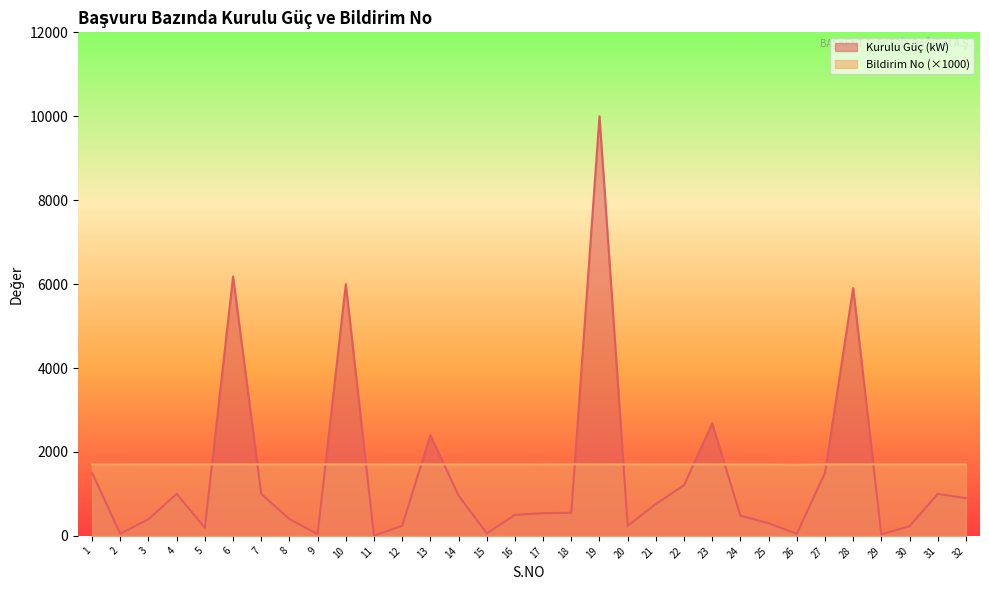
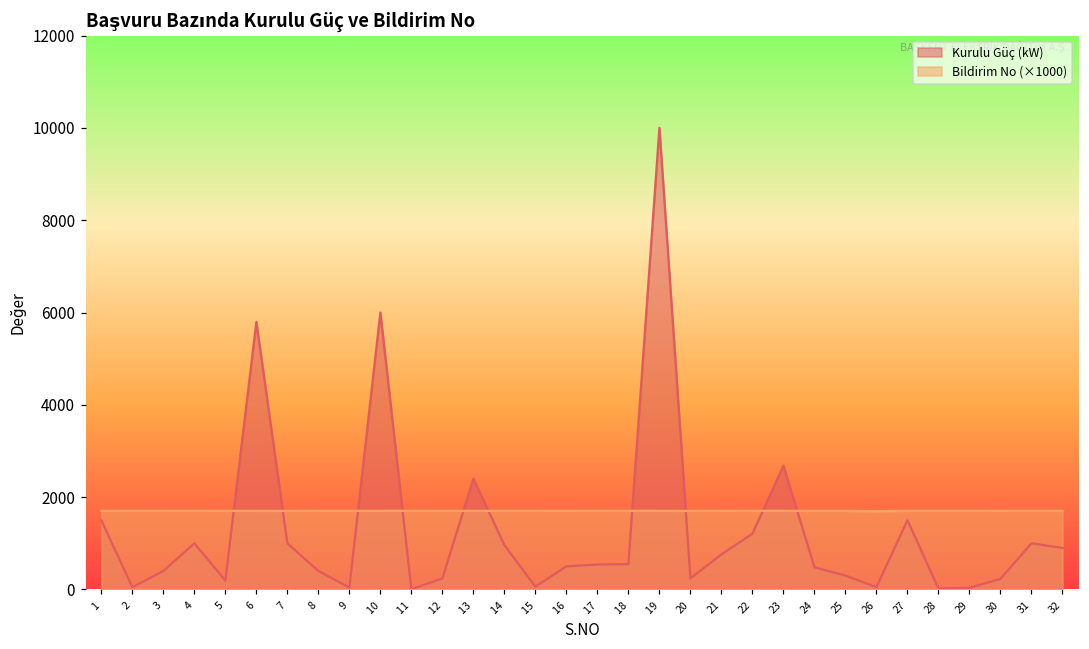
  {
    "Kurulu Güç (kW)": {
      "1": 1500,
      "2": 0,
      "3": 400,
      "4": 1000,
      "5": 200,
-     "6": 6200,
+     "6": 5800,
      "7": 1000,
      "8": 400,
      "9": 0,
      "10": 6000,
      "11": 0,
      "12": 200,
      "13": 2400,
      "14": 1000,
      "15": 100,
      "16": 500,
      "17": 500,
      "18": 600,
      "19": 10000,
      "20": 200,
      "21": 800,
      "22": 1200,
      "23": 2700,
      "24": 500,
      "25": 300,
      "26": 100,
      "27": 1500,
-     "28": 5900,
+     "28": 0,
      "29": 0,
      "30": 200,
      "31": 1000,
      "32": 900
    },
    "Bildirim No (×1000)": {
      "1": 1700,
      "2": 1700,
      "3": 1700,
      "4": 1700,
      "5": 1700,
      "6": 1700,
      "7": 1700,
      "8": 1700,
      "9": 1700,
      "10": 1700,
      "11": 1700,
      "12": 1700,
      "13": 1700,
      "14": 1700,
      "15": 1700,
      "16": 1700,
      "17": 1700,
      "18": 1700,
      "19": 1700,
      "20": 1700,
      "21": 1700,
      "22": 1700,
      "23": 1700,
      "24": 1700,
      "25": 1700,
      "26": 1700,
      "27": 1700,
      "28": 1700,
      "29": 1700,
      "30": 1700,
      "31": 1700,
      "32": 1700
    }
  }
